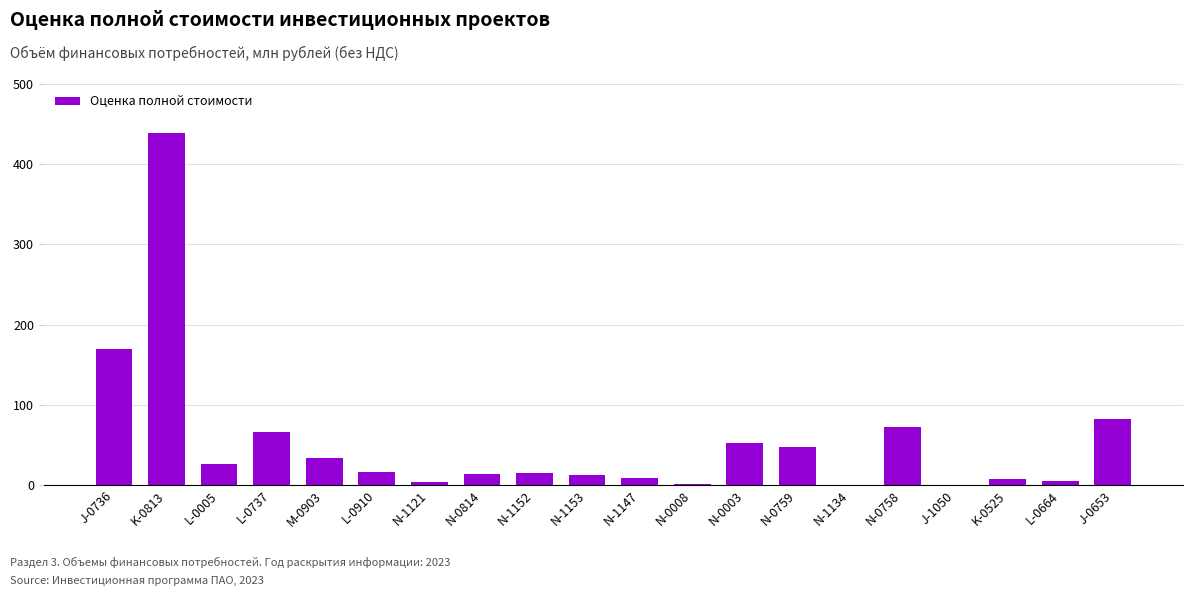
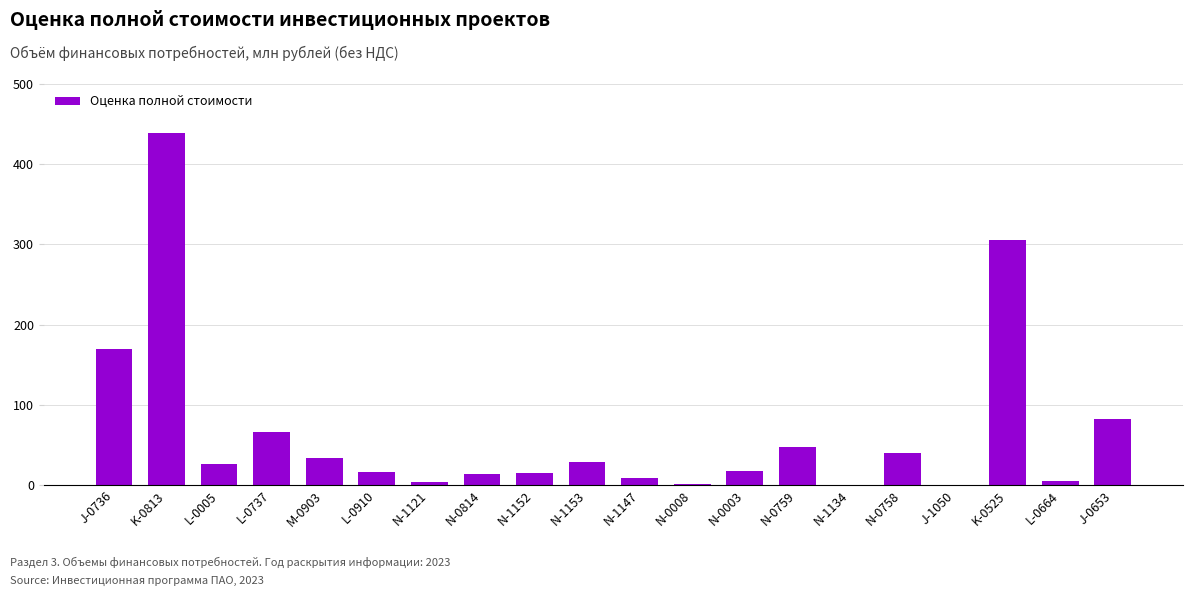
  {
    "J-0736": 170,
    "K-0813": 440,
    "L-0005": 30,
    "L-0737": 70,
    "M-0903": 30,
    "L-0910": 20,
    "N-1121": 0,
    "N-0814": 10,
    "N-1152": 10,
-   "N-1153": 10,
+   "N-1153": 30,
    "N-1147": 10,
-   "N-0003": 50,
+   "N-0003": 20,
    "N-0759": 50,
-   "N-0758": 70,
-   "K-0525": 10,
+   "N-0758": 40,
+   "K-0525": 310,
    "L-0664": 10,
    "J-0653": 80
  }
